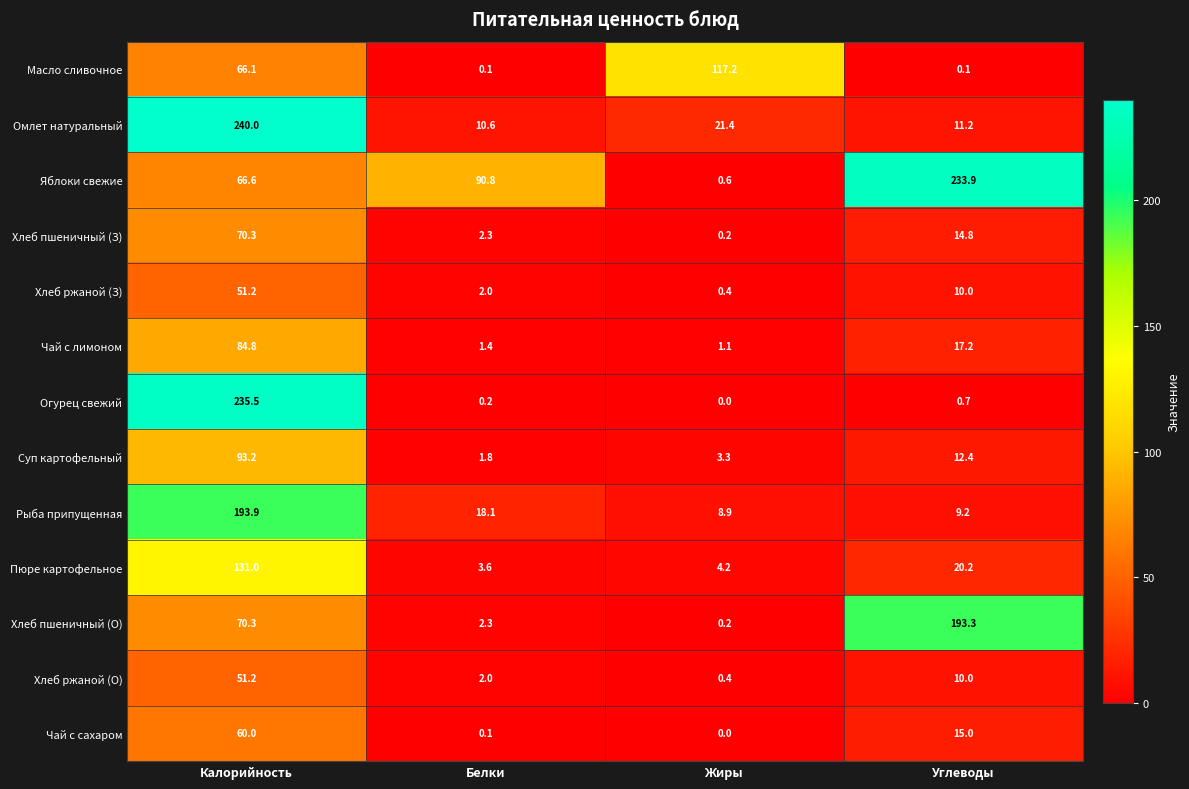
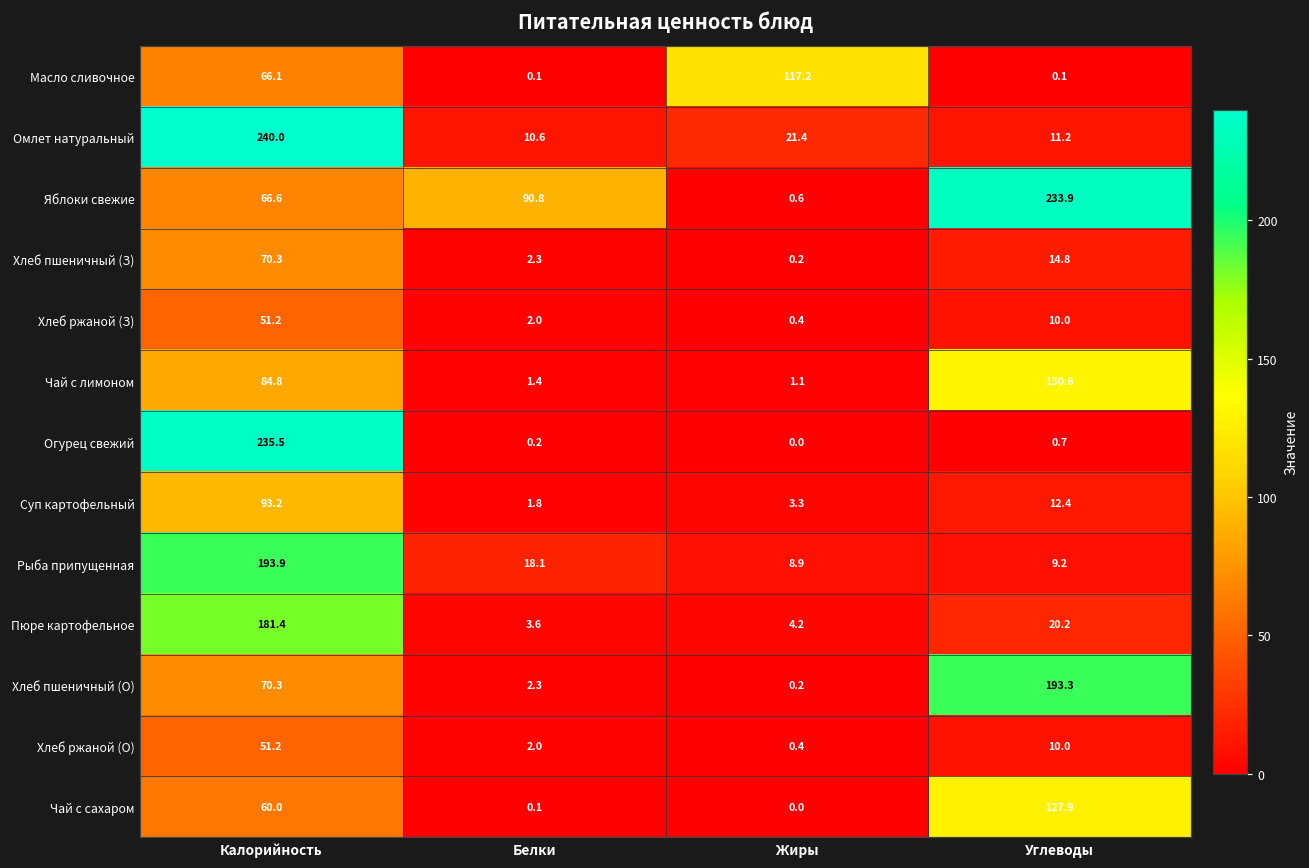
  {
    "Масло сливочное": {
      "Калорийность": 66.1,
      "Белки": 0.1,
      "Жиры": 117.2,
      "Углеводы": 0.1
    },
    "Омлет натуральный": {
      "Калорийность": 240.0,
      "Белки": 10.6,
      "Жиры": 21.4,
      "Углеводы": 11.2
    },
    "Яблоки свежие": {
      "Калорийность": 66.6,
      "Белки": 90.8,
      "Жиры": 0.6,
      "Углеводы": 233.9
    },
    "Хлеб пшеничный (З)": {
      "Калорийность": 70.3,
      "Белки": 2.3,
      "Жиры": 0.2,
      "Углеводы": 14.8
    },
    "Хлеб ржаной (З)": {
      "Калорийность": 51.2,
      "Белки": 2.0,
      "Жиры": 0.4,
      "Углеводы": 10.0
    },
    "Чай с лимоном": {
      "Калорийность": 84.8,
      "Белки": 1.4,
      "Жиры": 1.1,
-     "Углеводы": 17.2
+     "Углеводы": 130.6
    },
    "Огурец свежий": {
      "Калорийность": 235.5,
      "Белки": 0.2,
      "Жиры": 0.0,
      "Углеводы": 0.7
    },
    "Суп картофельный": {
      "Калорийность": 93.2,
      "Белки": 1.8,
      "Жиры": 3.3,
      "Углеводы": 12.4
    },
    "Рыба припущенная": {
      "Калорийность": 193.9,
      "Белки": 18.1,
      "Жиры": 8.9,
      "Углеводы": 9.2
    },
    "Пюре картофельное": {
-     "Калорийность": 131.0,
+     "Калорийность": 181.4,
      "Белки": 3.6,
      "Жиры": 4.2,
      "Углеводы": 20.2
    },
    "Хлеб пшеничный (О)": {
      "Калорийность": 70.3,
      "Белки": 2.3,
      "Жиры": 0.2,
      "Углеводы": 193.3
    },
    "Хлеб ржаной (О)": {
      "Калорийность": 51.2,
      "Белки": 2.0,
      "Жиры": 0.4,
      "Углеводы": 10.0
    },
    "Чай с сахаром": {
      "Калорийность": 60.0,
      "Белки": 0.1,
      "Жиры": 0.0,
-     "Углеводы": 15.0
+     "Углеводы": 127.9
    }
  }
